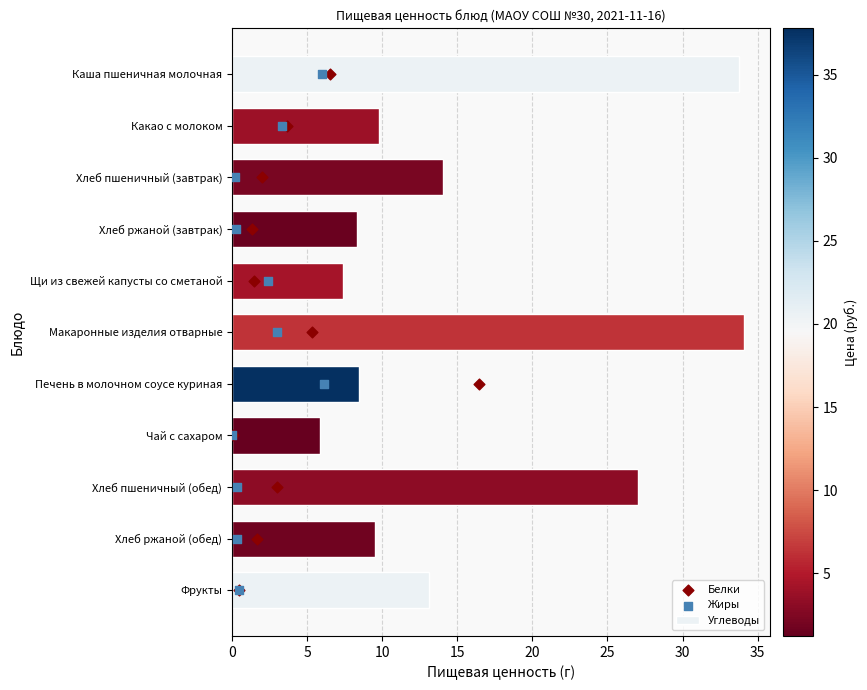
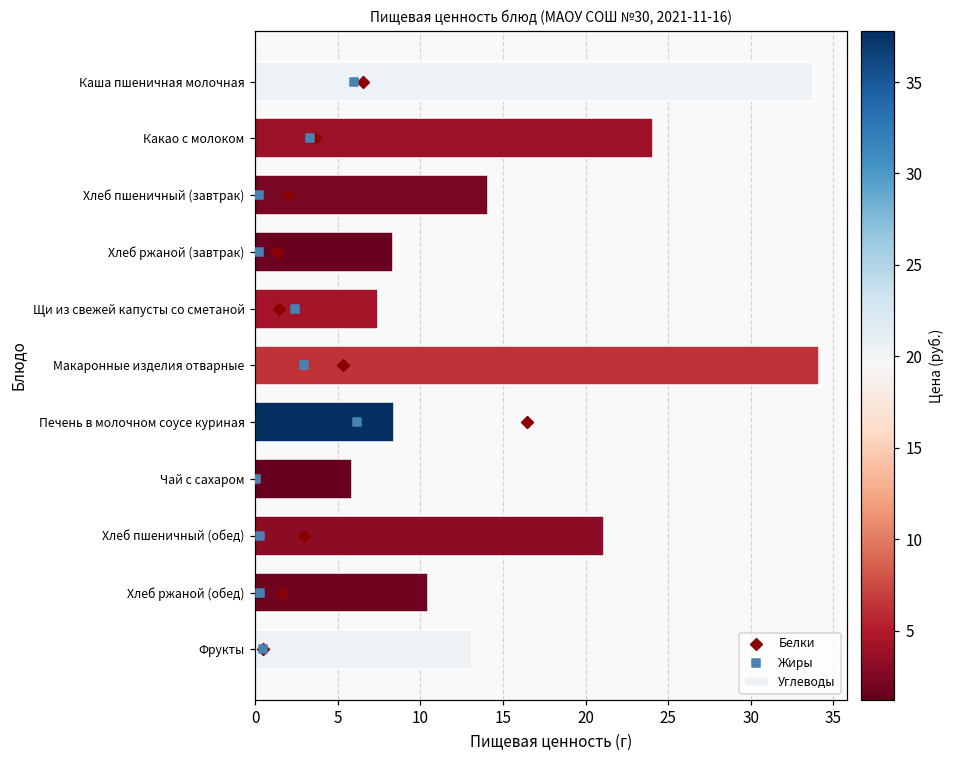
  {
    "Углеводы": {
      "Каша пшеничная молочная": 33.8,
-     "Какао с молоком": 9.8,
+     "Какао с молоком": 24.1,
      "Хлеб пшеничный (завтрак)": 14.1,
      "Хлеб ржаной (завтрак)": 8.3,
      "Щи из свежей капусты со сметаной": 7.4,
      "Макаронные изделия отварные": 34.1,
      "Печень в молочном соусе куриная": 8.4,
      "Чай с сахаром": 5.8,
-     "Хлеб пшеничный (обед)": 27.0,
-     "Хлеб ржаной (обед)": 9.6,
+     "Хлеб пшеничный (обед)": 21.1,
+     "Хлеб ржаной (обед)": 10.4,
      "Фрукты": 13.1
    }
  }
